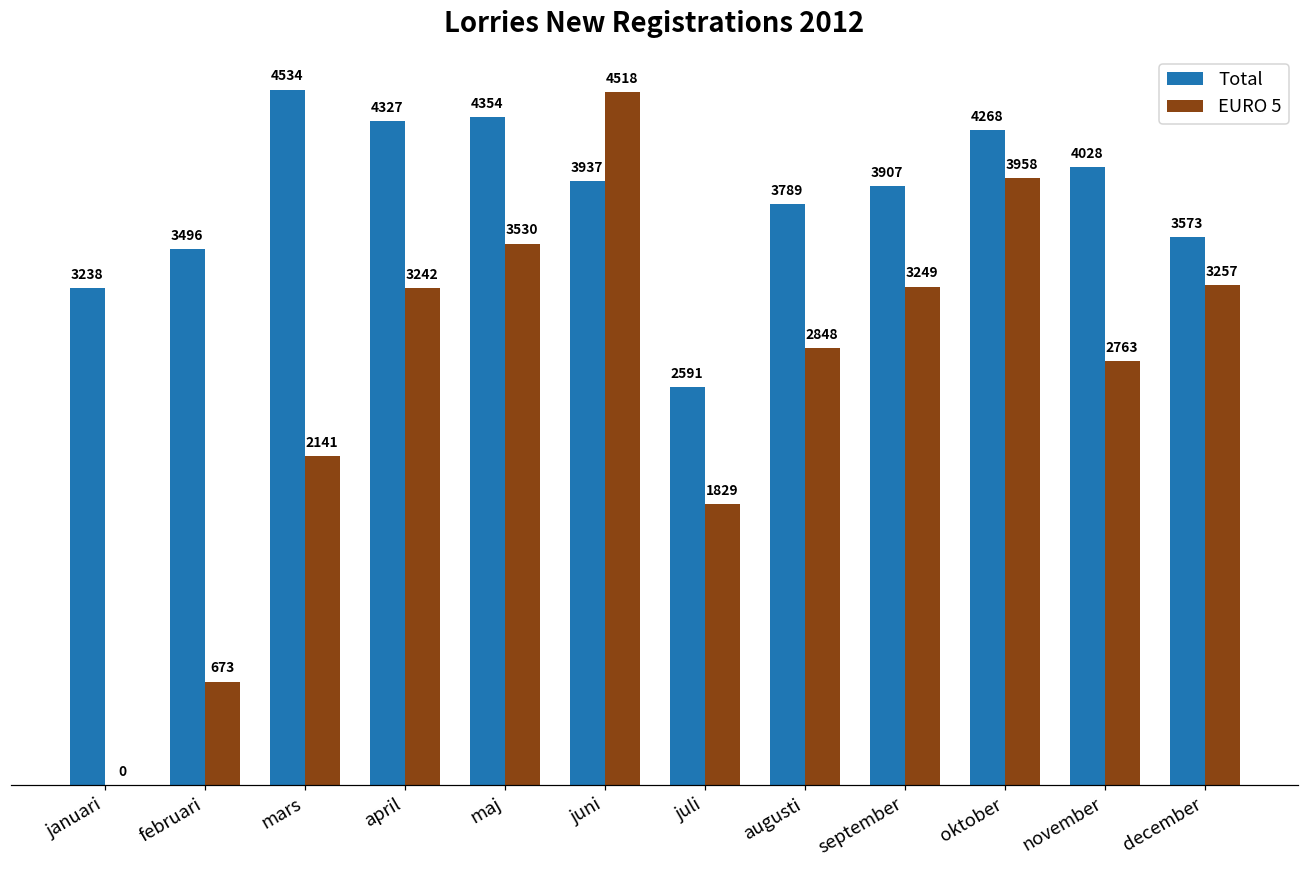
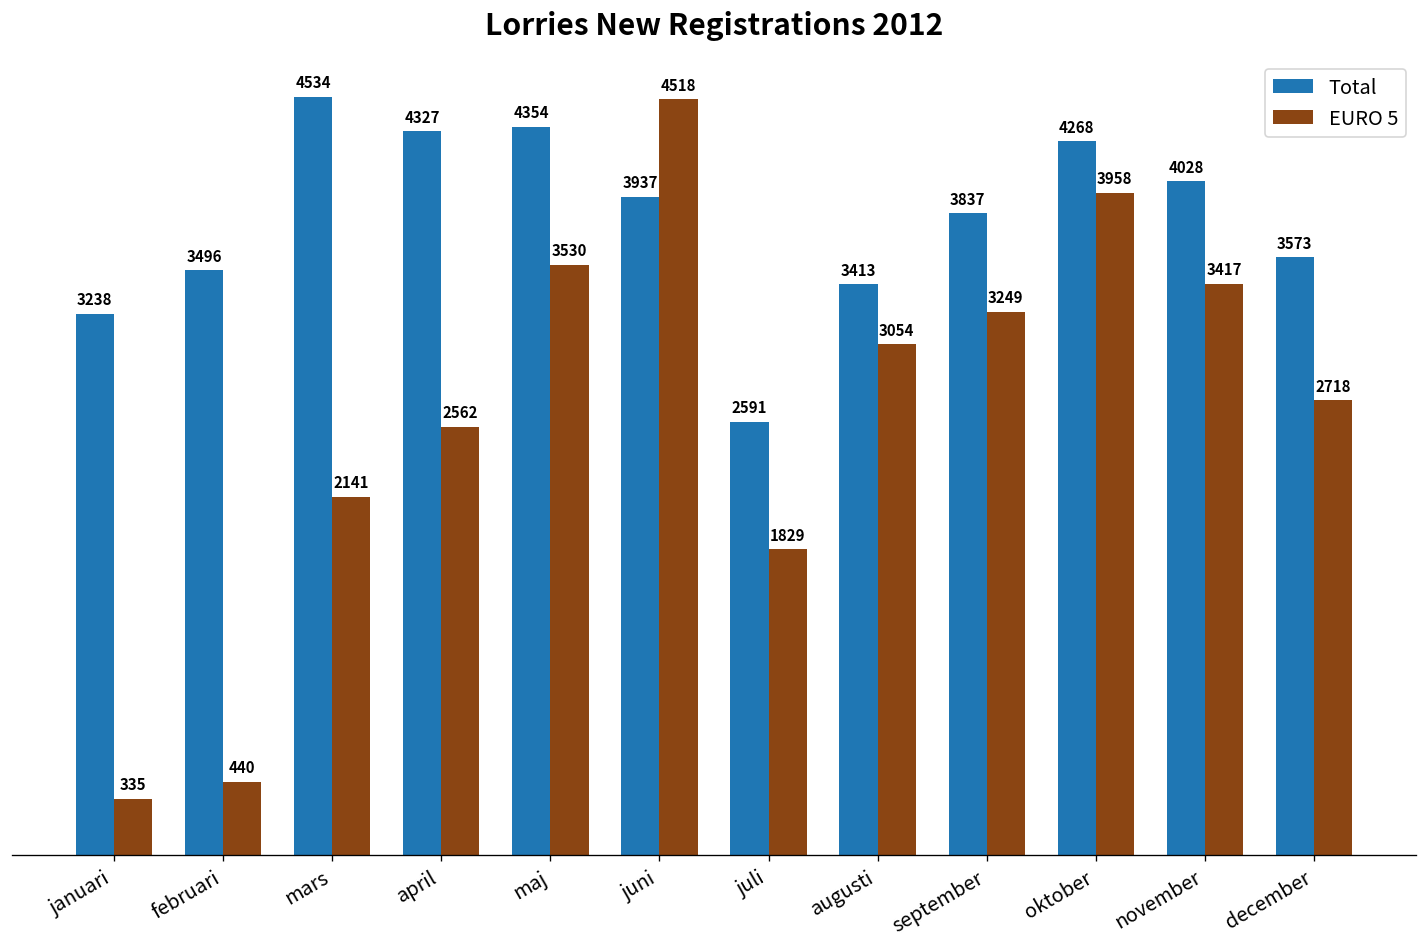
  {
    "Total": {
      "januari": 3238,
      "februari": 3496,
      "mars": 4534,
      "april": 4327,
      "maj": 4354,
      "juni": 3937,
      "juli": 2591,
-     "augusti": 3789,
-     "september": 3907,
+     "augusti": 3413,
+     "september": 3837,
      "oktober": 4268,
      "november": 4028,
      "december": 3573
    },
    "EURO 5": {
-     "januari": 0,
-     "februari": 673,
+     "januari": 335,
+     "februari": 440,
      "mars": 2141,
-     "april": 3242,
+     "april": 2562,
      "maj": 3530,
      "juni": 4518,
      "juli": 1829,
-     "augusti": 2848,
+     "augusti": 3054,
      "september": 3249,
      "oktober": 3958,
-     "november": 2763,
-     "december": 3257
+     "november": 3417,
+     "december": 2718
    }
  }
